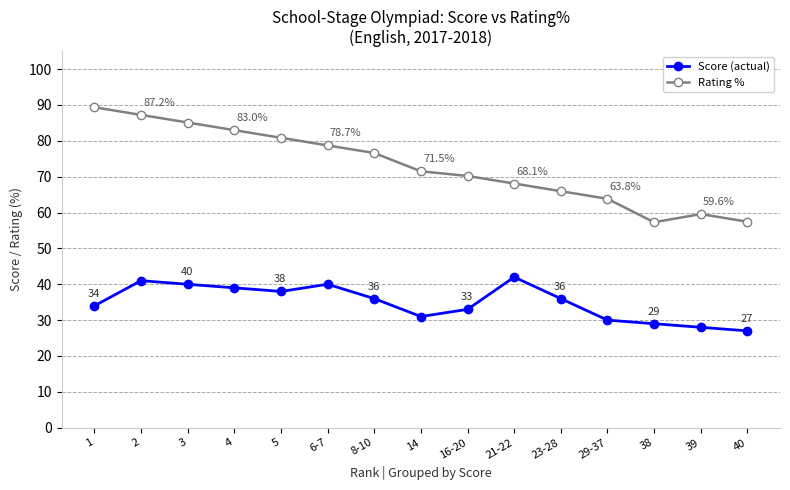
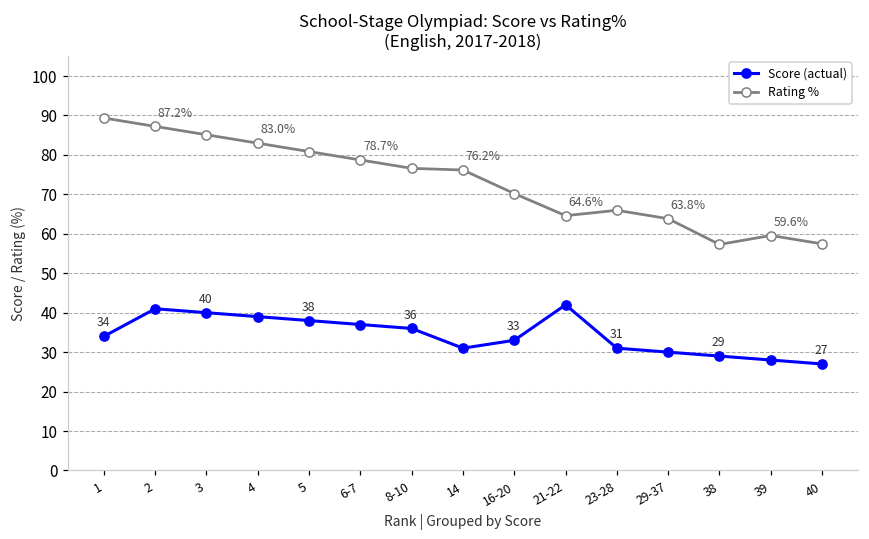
  {
    "Score (actual)": {
      "1": "34",
      "3": "40",
      "5": "38",
-     "6-7": "40",
+     "6-7": "37",
      "8-10": "36",
      "16-20": "33",
-     "23-28": "36",
+     "23-28": "31",
      "38": "29",
      "40": "27"
    },
    "Rating %": {
      "2": "87.2%",
      "4": "83.0%",
      "6-7": "78.7%",
-     "14": "71.5%",
-     "21-22": "68.1%",
+     "14": "76.2%",
+     "21-22": "64.6%",
      "29-37": "63.8%",
      "39": "59.6%"
    }
  }
